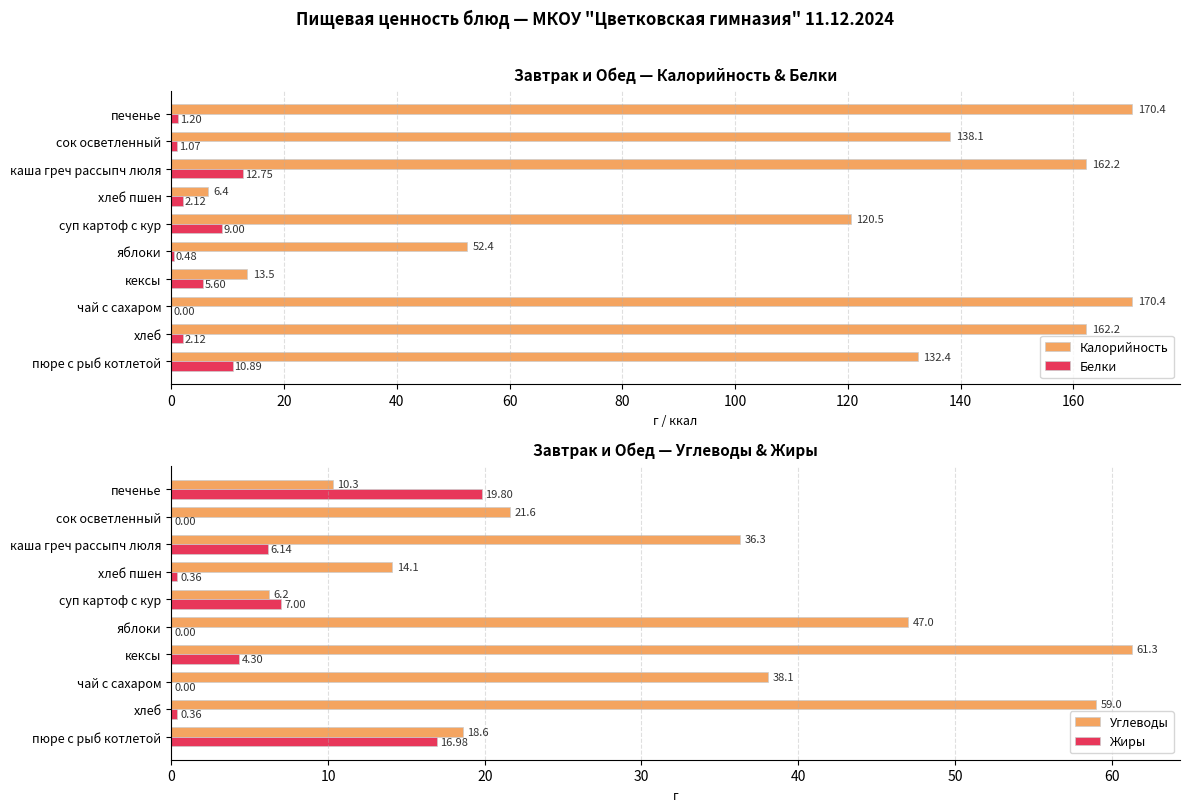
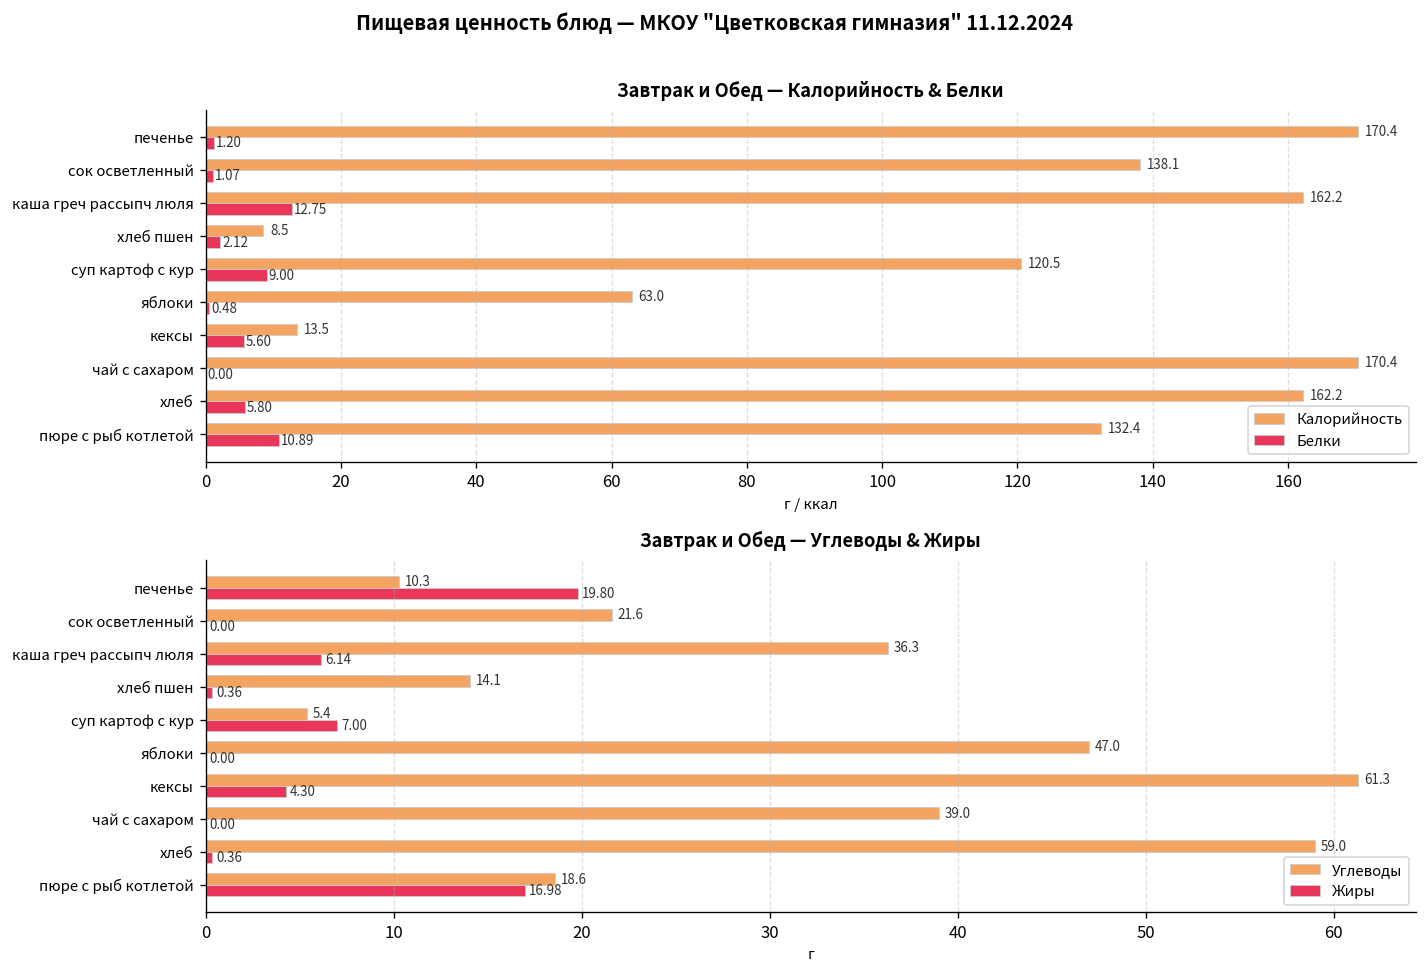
  {
    "Завтрак и Обед — Калорийность & Белки": {
      "Калорийность": {
        "печенье": 170.4,
        "сок осветленный": 138.1,
        "каша греч рассыпч люля": 162.2,
-       "хлеб пшен": 6.4,
+       "хлеб пшен": 8.5,
        "суп картоф с кур": 120.5,
-       "яблоки": 52.4,
+       "яблоки": 63.0,
        "кексы": 13.5,
        "чай с сахаром": 170.4,
        "хлеб": 162.2,
        "пюре с рыб котлетой": 132.4
      },
      "Белки": {
        "печенье": 1.20,
        "сок осветленный": 1.07,
        "каша греч рассыпч люля": 12.75,
        "хлеб пшен": 2.12,
        "суп картоф с кур": 9.00,
        "яблоки": 0.48,
        "кексы": 5.60,
        "чай с сахаром": 0.00,
-       "хлеб": 2.12,
+       "хлеб": 5.80,
        "пюре с рыб котлетой": 10.89
      }
    },
    "Завтрак и Обед — Углеводы & Жиры": {
      "Углеводы": {
        "печенье": 10.3,
        "сок осветленный": 21.6,
        "каша греч рассыпч люля": 36.3,
        "хлеб пшен": 14.1,
-       "суп картоф с кур": 6.2,
+       "суп картоф с кур": 5.4,
        "яблоки": 47.0,
        "кексы": 61.3,
-       "чай с сахаром": 38.1,
+       "чай с сахаром": 39.0,
        "хлеб": 59.0,
        "пюре с рыб котлетой": 18.6
      },
      "Жиры": {
        "печенье": 19.80,
        "сок осветленный": 0.00,
        "каша греч рассыпч люля": 6.14,
        "хлеб пшен": 0.36,
        "суп картоф с кур": 7.00,
        "яблоки": 0.00,
        "кексы": 4.30,
        "чай с сахаром": 0.00,
        "хлеб": 0.36,
        "пюре с рыб котлетой": 16.98
      }
    }
  }
